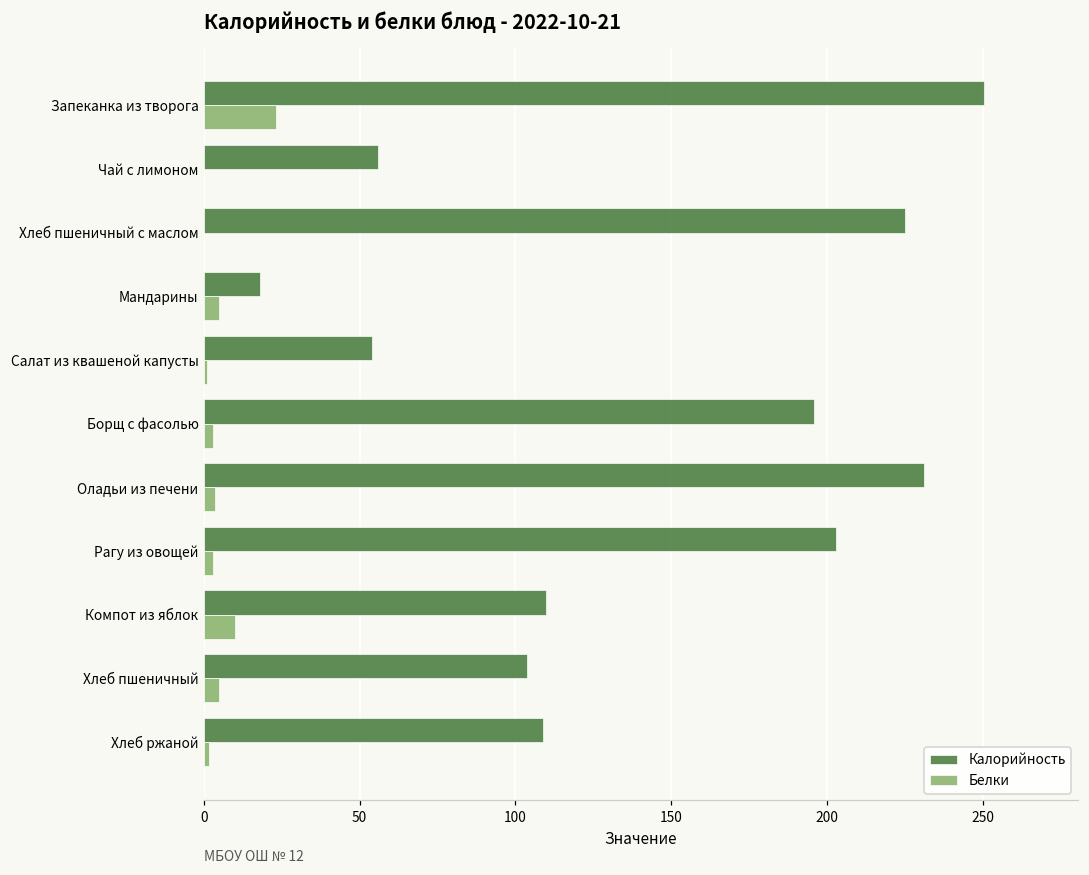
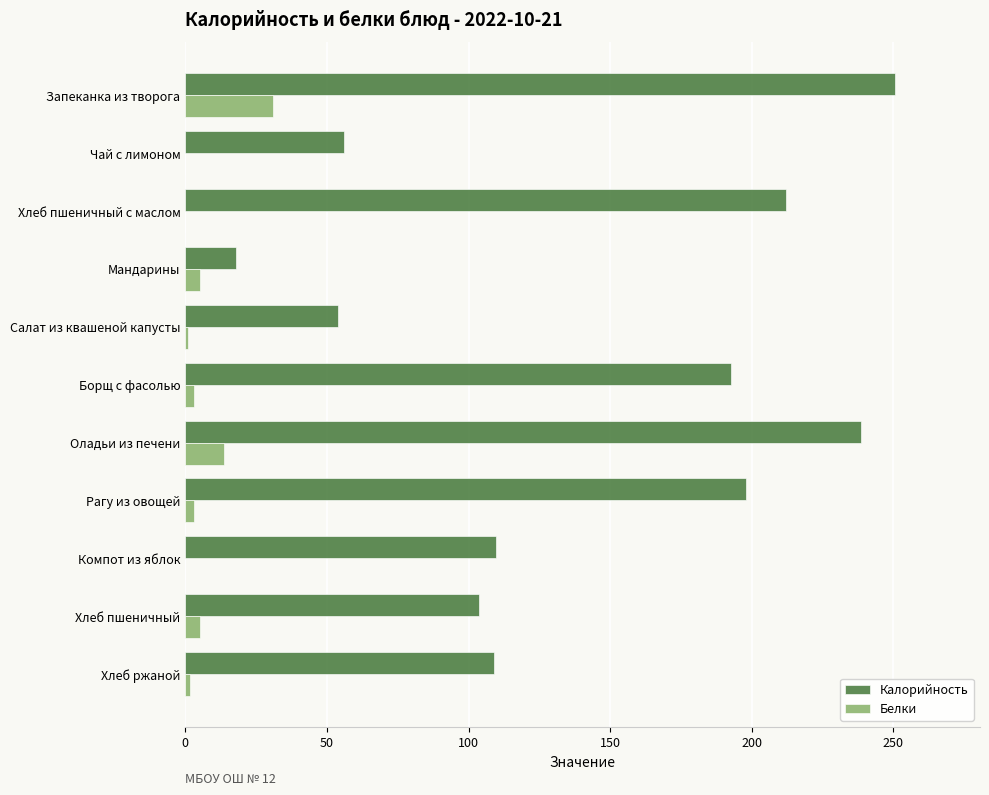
  {
    "Калорийность": {
      "Запеканка из творога": 251,
      "Чай с лимоном": 56,
-     "Хлеб пшеничный с маслом": 225,
+     "Хлеб пшеничный с маслом": 212,
      "Мандарины": 18,
      "Салат из квашеной капусты": 54,
-     "Борщ с фасолью": 196,
-     "Оладьи из печени": 231,
-     "Рагу из овощей": 203,
+     "Борщ с фасолью": 193,
+     "Оладьи из печени": 239,
+     "Рагу из овощей": 198,
      "Компот из яблок": 110,
      "Хлеб пшеничный": 104,
      "Хлеб ржаной": 109
    },
    "Белки": {
-     "Запеканка из творога": 23,
+     "Запеканка из творога": 31,
      "Чай с лимоном": 0,
      "Хлеб пшеничный с маслом": 0,
      "Мандарины": 5,
      "Салат из квашеной капусты": 1,
      "Борщ с фасолью": 3,
-     "Оладьи из печени": 3,
+     "Оладьи из печени": 14,
      "Рагу из овощей": 3,
-     "Компот из яблок": 10,
+     "Компот из яблок": 0,
      "Хлеб пшеничный": 5,
      "Хлеб ржаной": 2
    }
  }
